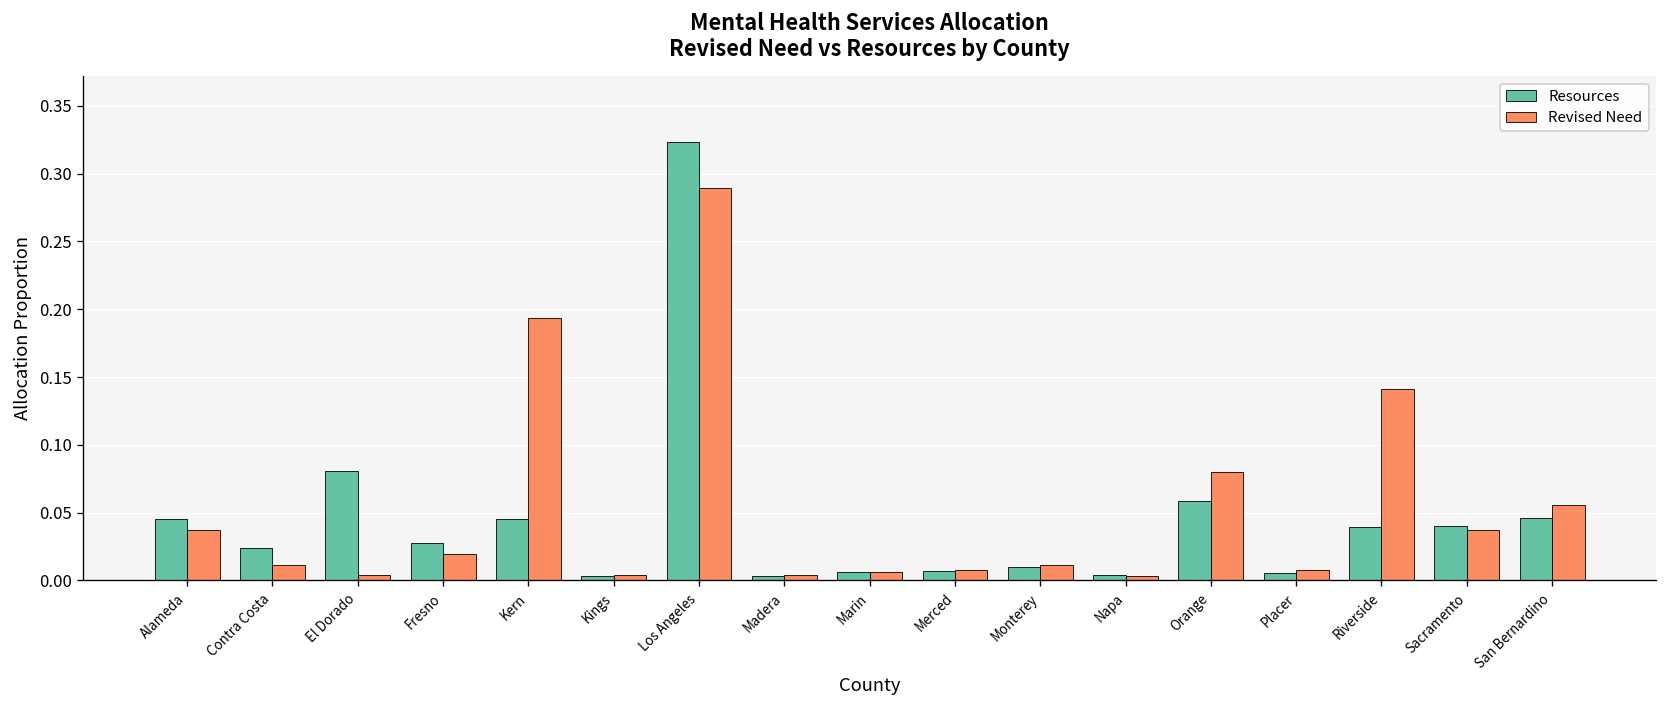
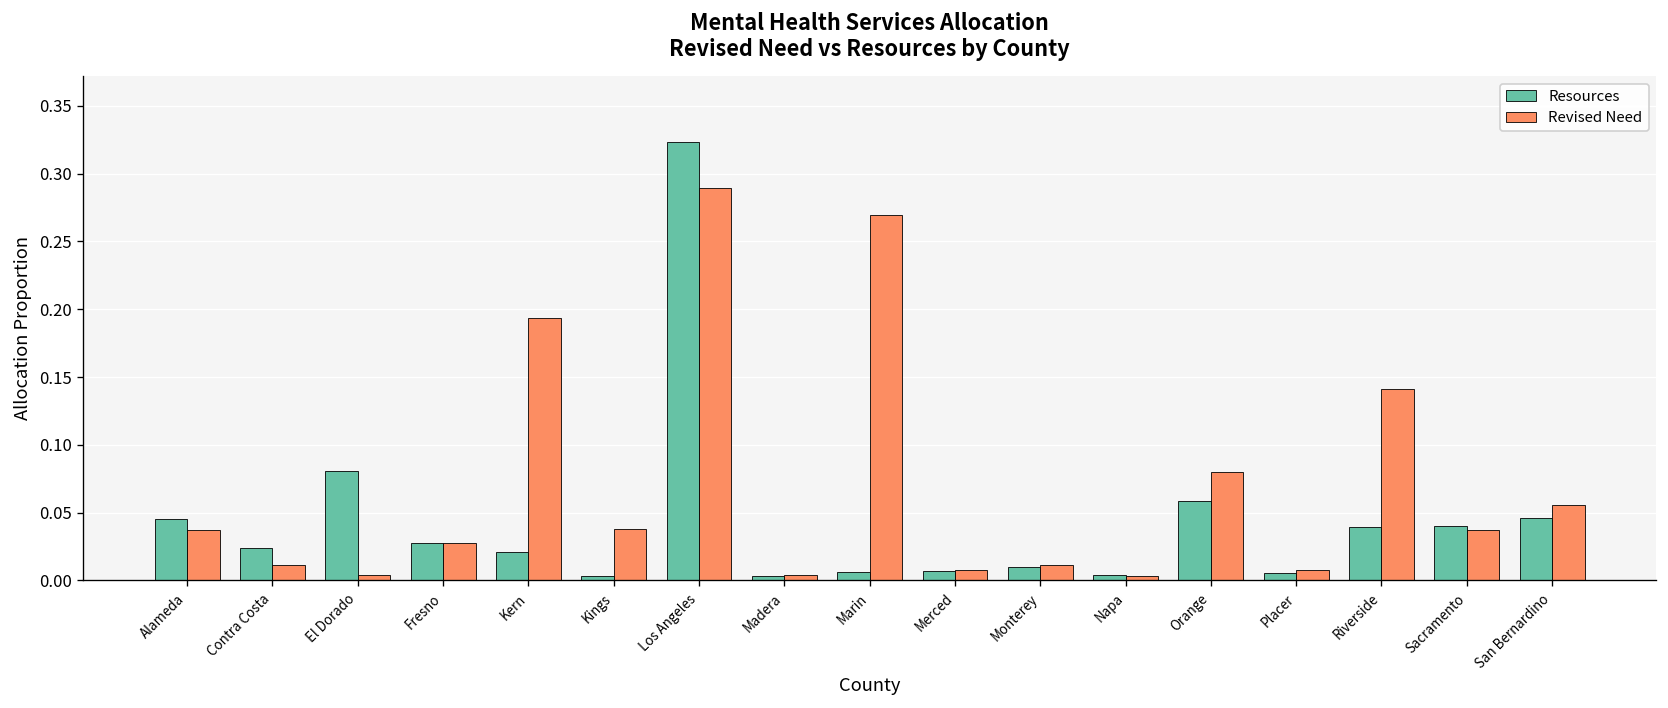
  {
    "Resources": {
      "Alameda": 0.045,
      "Contra Costa": 0.024,
      "El Dorado": 0.081,
      "Fresno": 0.027,
-     "Kern": 0.045,
+     "Kern": 0.021,
      "Kings": 0.003,
      "Los Angeles": 0.323,
      "Madera": 0.004,
      "Marin": 0.006,
      "Merced": 0.007,
      "Monterey": 0.010,
      "Napa": 0.004,
      "Orange": 0.059,
      "Placer": 0.005,
      "Riverside": 0.039,
      "Sacramento": 0.040,
      "San Bernardino": 0.046
    },
    "Revised Need": {
      "Alameda": 0.037,
      "Contra Costa": 0.011,
      "El Dorado": 0.004,
-     "Fresno": 0.020,
+     "Fresno": 0.027,
      "Kern": 0.193,
-     "Kings": 0.004,
+     "Kings": 0.038,
      "Los Angeles": 0.289,
      "Madera": 0.004,
-     "Marin": 0.006,
+     "Marin": 0.270,
      "Merced": 0.008,
      "Monterey": 0.012,
      "Napa": 0.003,
      "Orange": 0.080,
      "Placer": 0.008,
      "Riverside": 0.141,
      "Sacramento": 0.037,
      "San Bernardino": 0.056
    }
  }
